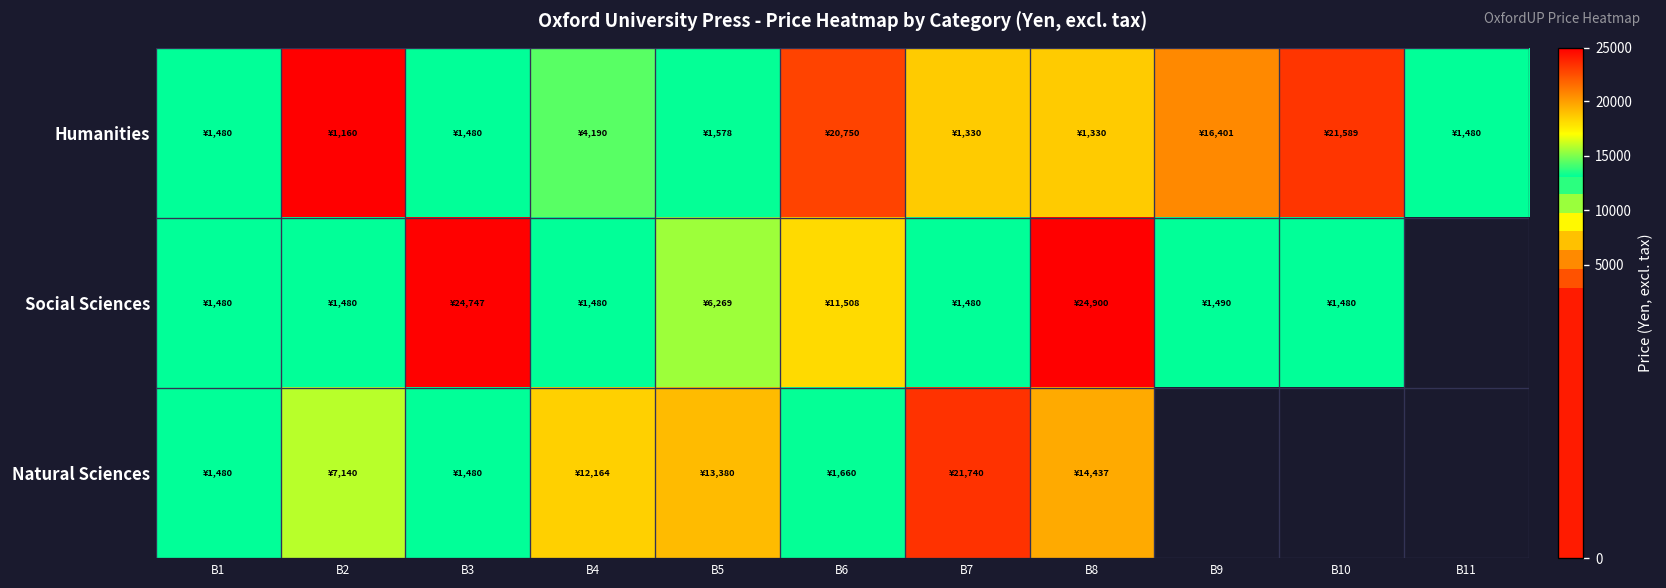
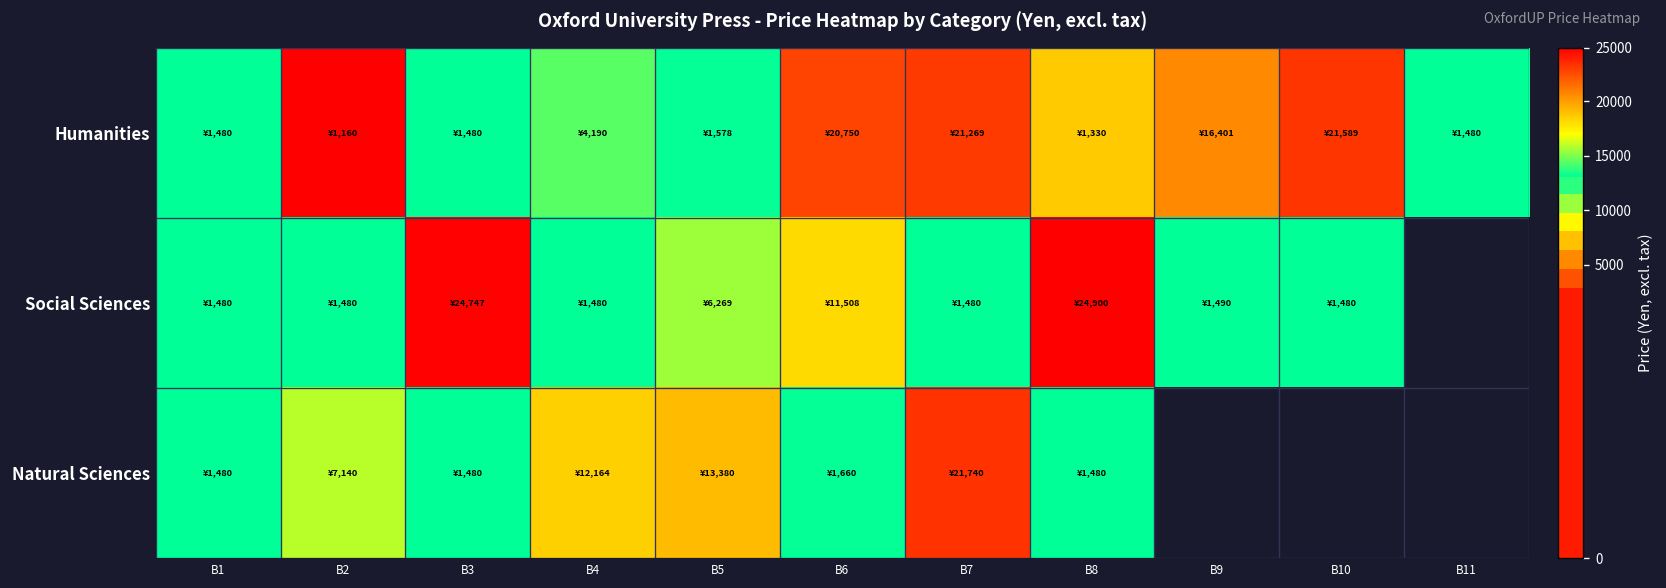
  {
    "Humanities": {
      "B1": "¥1,480",
      "B2": "¥1,160",
      "B3": "¥1,480",
      "B4": "¥4,190",
      "B5": "¥1,578",
      "B6": "¥20,750",
-     "B7": "¥1,330",
+     "B7": "¥21,269",
      "B8": "¥1,330",
      "B9": "¥16,401",
      "B10": "¥21,589",
      "B11": "¥1,480"
    },
    "Social Sciences": {
      "B1": "¥1,480",
      "B2": "¥1,480",
      "B3": "¥24,747",
      "B4": "¥1,480",
      "B5": "¥6,269",
      "B6": "¥11,508",
      "B7": "¥1,480",
      "B8": "¥24,900",
      "B9": "¥1,490",
      "B10": "¥1,480"
    },
    "Natural Sciences": {
      "B1": "¥1,480",
      "B2": "¥7,140",
      "B3": "¥1,480",
      "B4": "¥12,164",
      "B5": "¥13,380",
      "B6": "¥1,660",
      "B7": "¥21,740",
-     "B8": "¥14,437"
+     "B8": "¥1,480"
    }
  }
